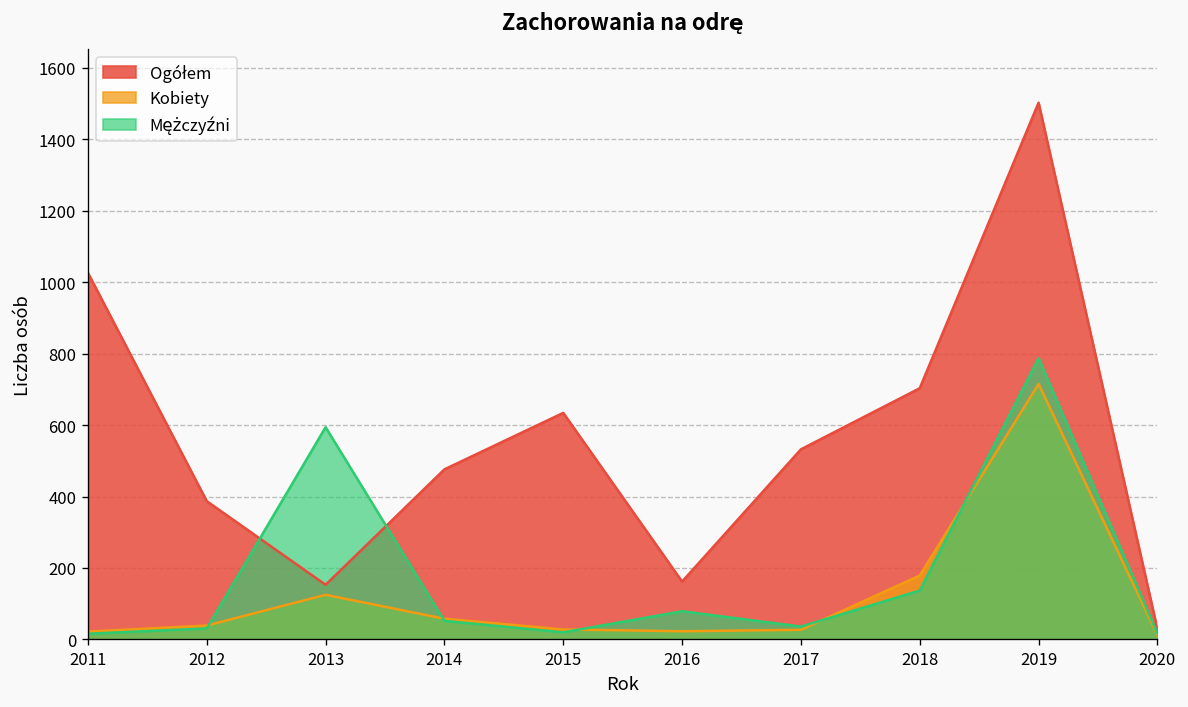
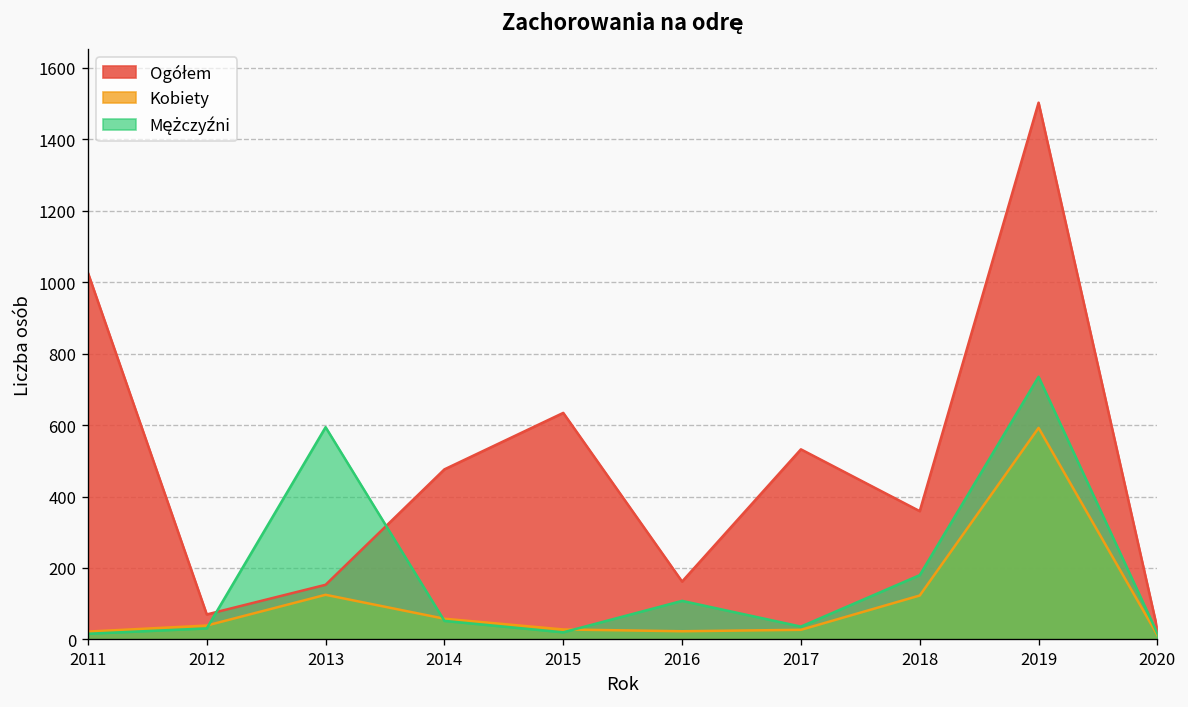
  {
    "Ogółem": {
      "2011": 1030,
-     "2012": 390,
+     "2012": 70,
      "2013": 150,
      "2014": 480,
      "2015": 630,
      "2016": 160,
      "2017": 530,
-     "2018": 700,
+     "2018": 360,
      "2019": 1500,
      "2020": 30
    },
    "Kobiety": {
      "2013": 130,
      "2016": 20,
      "2017": 30,
-     "2018": 180,
-     "2019": 720
+     "2018": 120,
+     "2019": 590
    },
    "Mężczyźni": {
      "2013": 590,
-     "2016": 80,
+     "2016": 110,
      "2017": 40,
-     "2018": 140,
-     "2019": 790
+     "2018": 180,
+     "2019": 740
    }
  }
